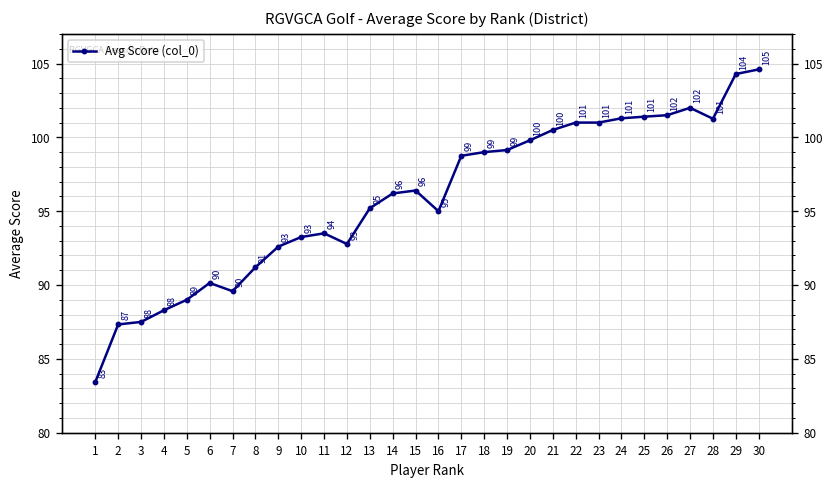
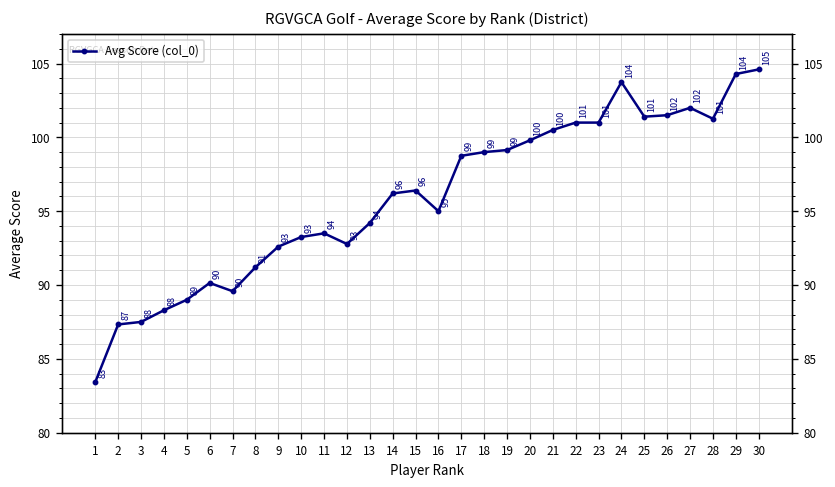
  {
    "1": 83,
    "2": 87,
    "3": 88,
    "4": 88,
    "5": 89,
    "6": 90,
    "7": 90,
    "8": 91,
    "9": 93,
    "10": 93,
    "11": 94,
    "12": 93,
-   "13": 95,
+   "13": 94,
    "14": 96,
    "15": 96,
    "16": 95,
    "17": 99,
    "18": 99,
    "19": 99,
    "20": 100,
    "21": 100,
    "22": 101,
    "23": 101,
-   "24": 101,
+   "24": 104,
    "25": 101,
    "26": 102,
    "27": 102,
    "28": 101,
    "29": 104,
    "30": 105
  }
